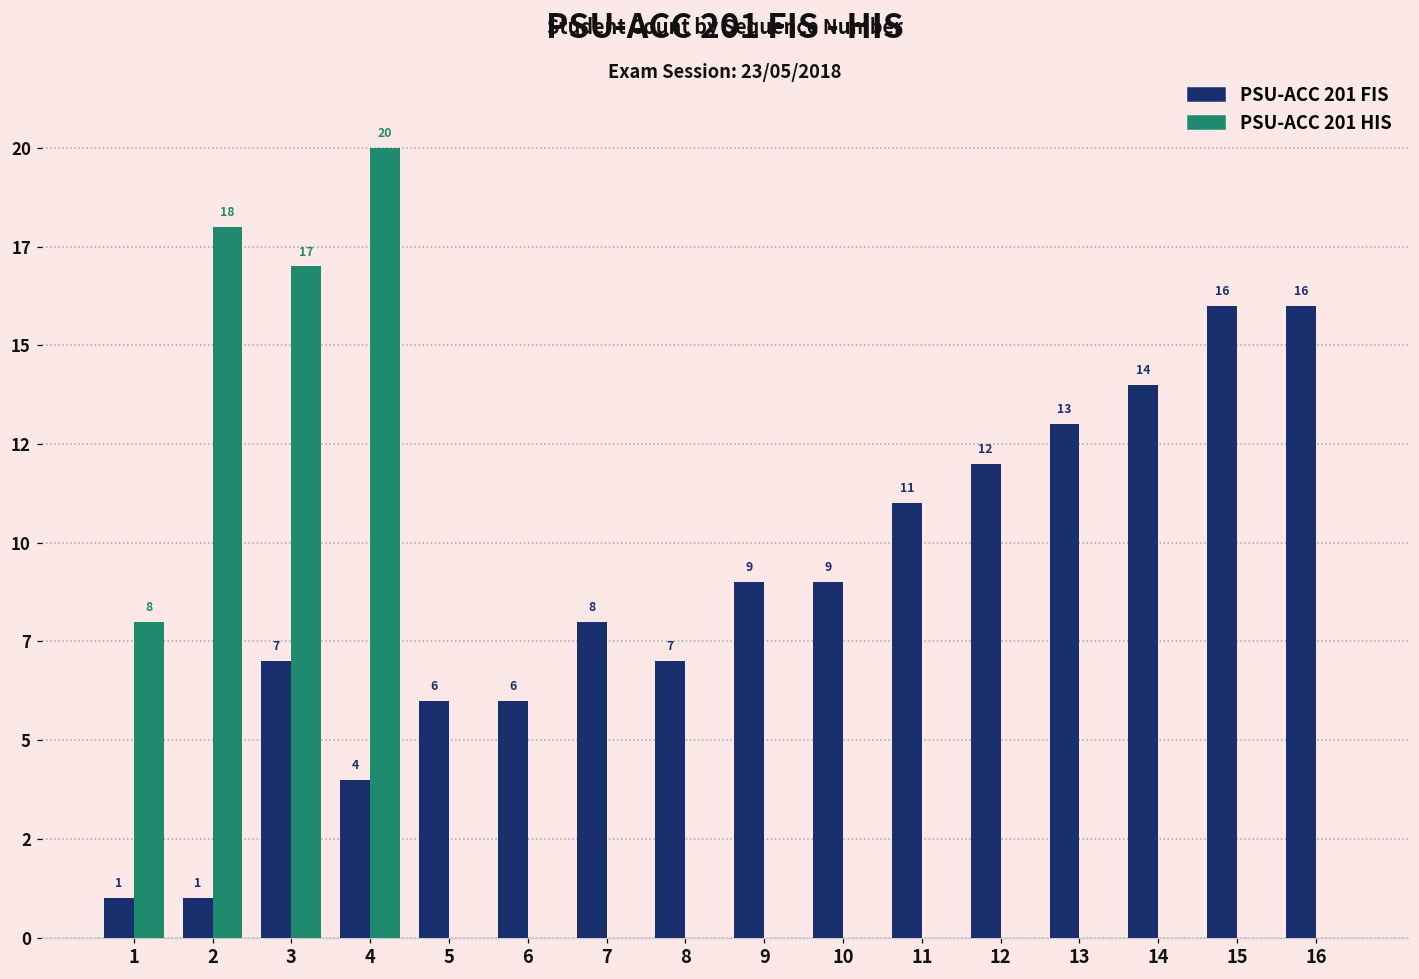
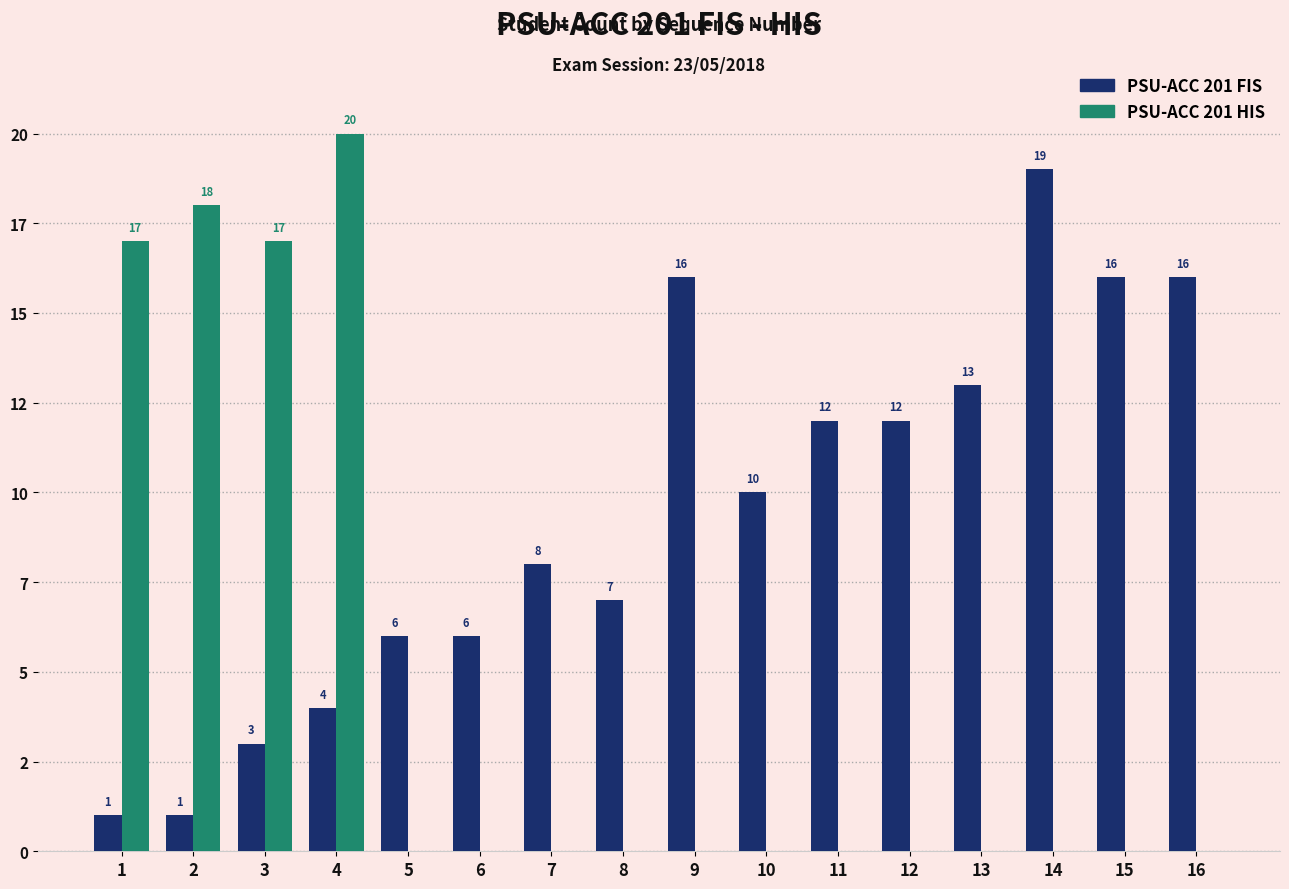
  {
    "PSU-ACC 201 FIS": {
      "1": 1,
      "2": 1,
-     "3": 7,
+     "3": 3,
      "4": 4,
      "5": 6,
      "6": 6,
      "7": 8,
      "8": 7,
-     "9": 9,
-     "10": 9,
-     "11": 11,
+     "9": 16,
+     "10": 10,
+     "11": 12,
      "12": 12,
      "13": 13,
-     "14": 14,
+     "14": 19,
      "15": 16,
      "16": 16
    },
    "PSU-ACC 201 HIS": {
-     "1": 8,
+     "1": 17,
      "2": 18,
      "3": 17,
      "4": 20
    }
  }
